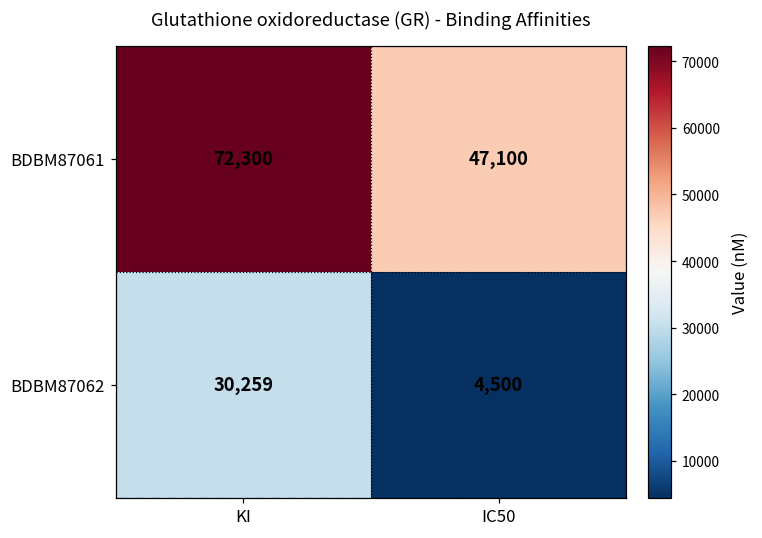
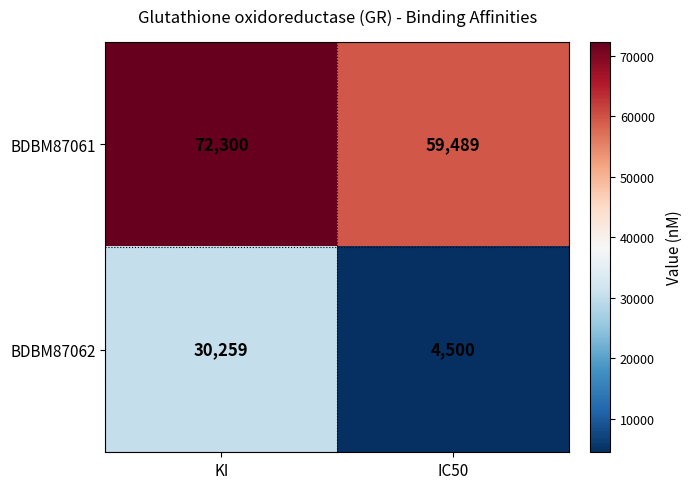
  {
    "BDBM87061": {
      "KI": "72,300",
-     "IC50": "47,100"
+     "IC50": "59,489"
    },
    "BDBM87062": {
      "KI": "30,259",
      "IC50": "4,500"
    }
  }
